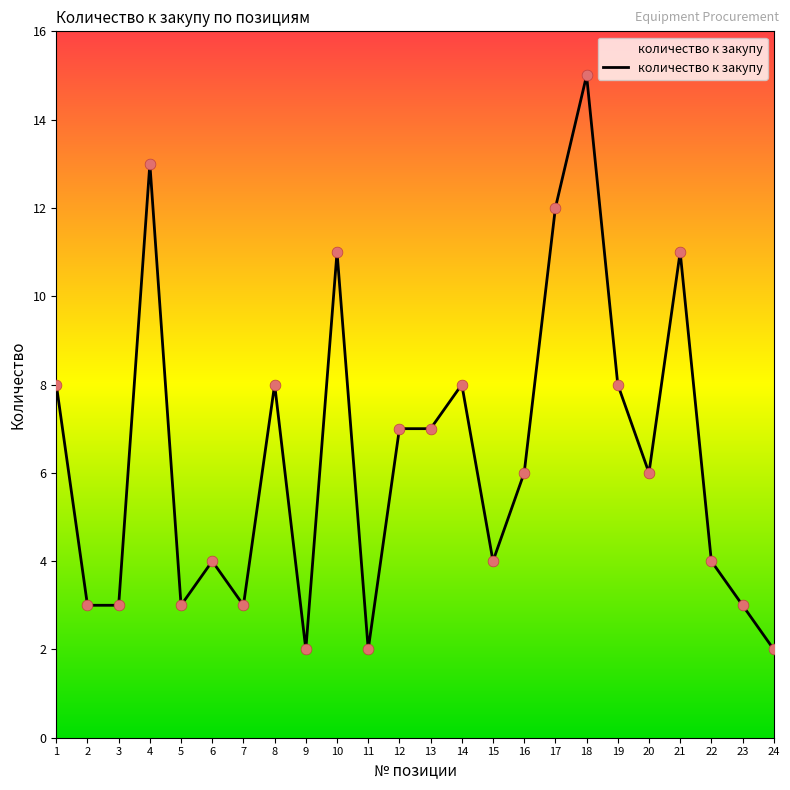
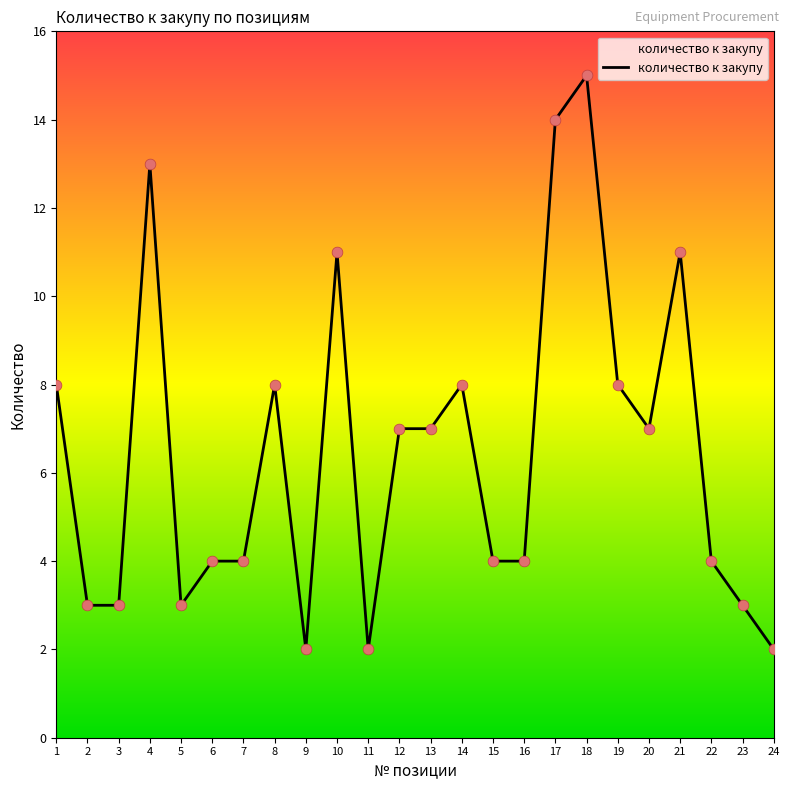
  {
    "1": 8,
    "2": 3,
    "3": 3,
    "4": 13,
    "5": 3,
    "6": 4,
-   "7": 3,
+   "7": 4,
    "8": 8,
    "9": 2,
    "10": 11,
    "11": 2,
    "12": 7,
    "13": 7,
    "14": 8,
    "15": 4,
-   "16": 6,
-   "17": 12,
+   "16": 4,
+   "17": 14,
    "18": 15,
    "19": 8,
-   "20": 6,
+   "20": 7,
    "21": 11,
    "22": 4,
    "23": 3,
    "24": 2
  }
